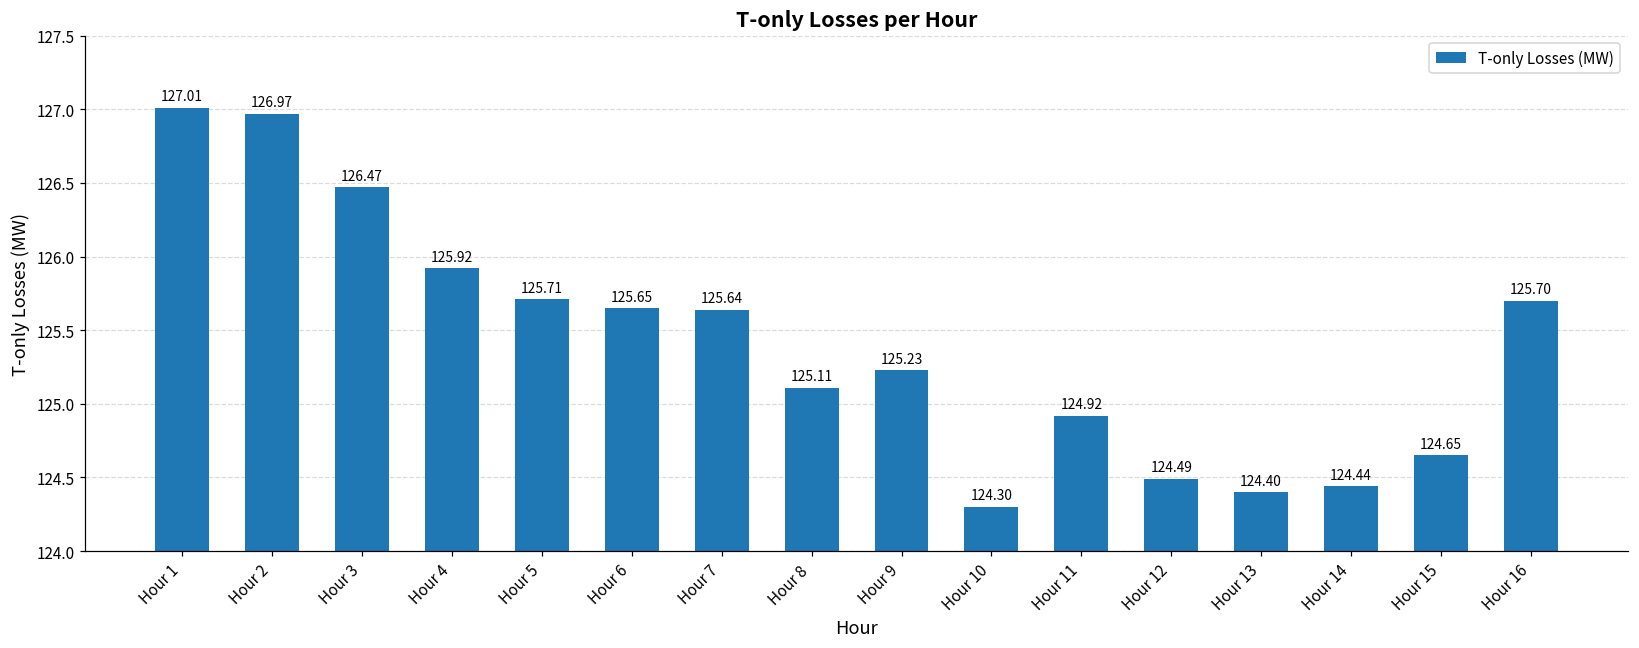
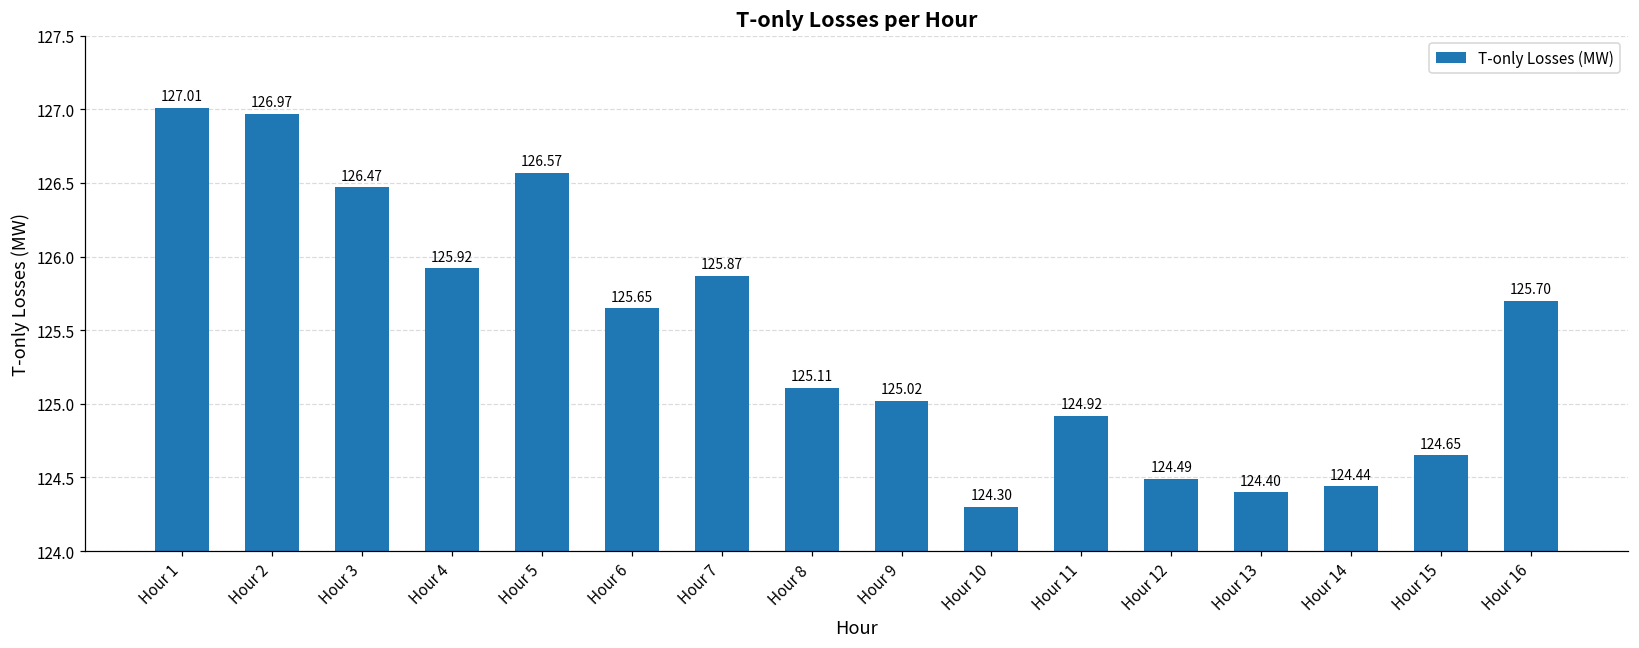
  {
    "Hour 1": 127.01,
    "Hour 2": 126.97,
    "Hour 3": 126.47,
    "Hour 4": 125.92,
-   "Hour 5": 125.71,
+   "Hour 5": 126.57,
    "Hour 6": 125.65,
-   "Hour 7": 125.64,
+   "Hour 7": 125.87,
    "Hour 8": 125.11,
-   "Hour 9": 125.23,
+   "Hour 9": 125.02,
    "Hour 10": 124.30,
    "Hour 11": 124.92,
    "Hour 12": 124.49,
    "Hour 13": 124.40,
    "Hour 14": 124.44,
    "Hour 15": 124.65,
    "Hour 16": 125.70
  }
